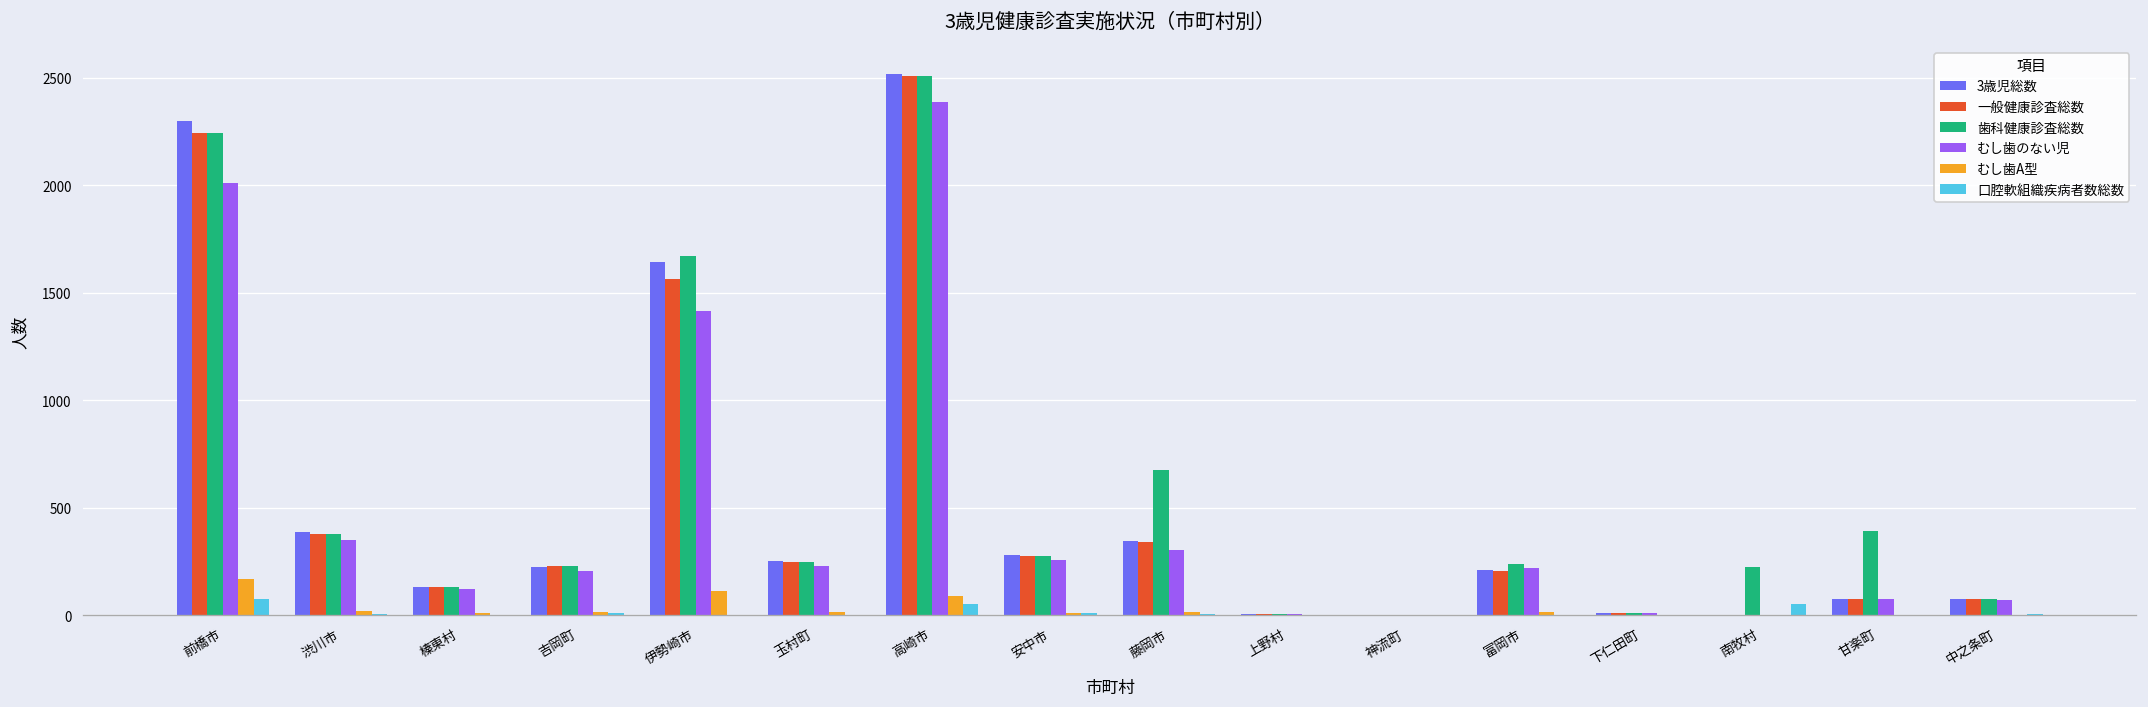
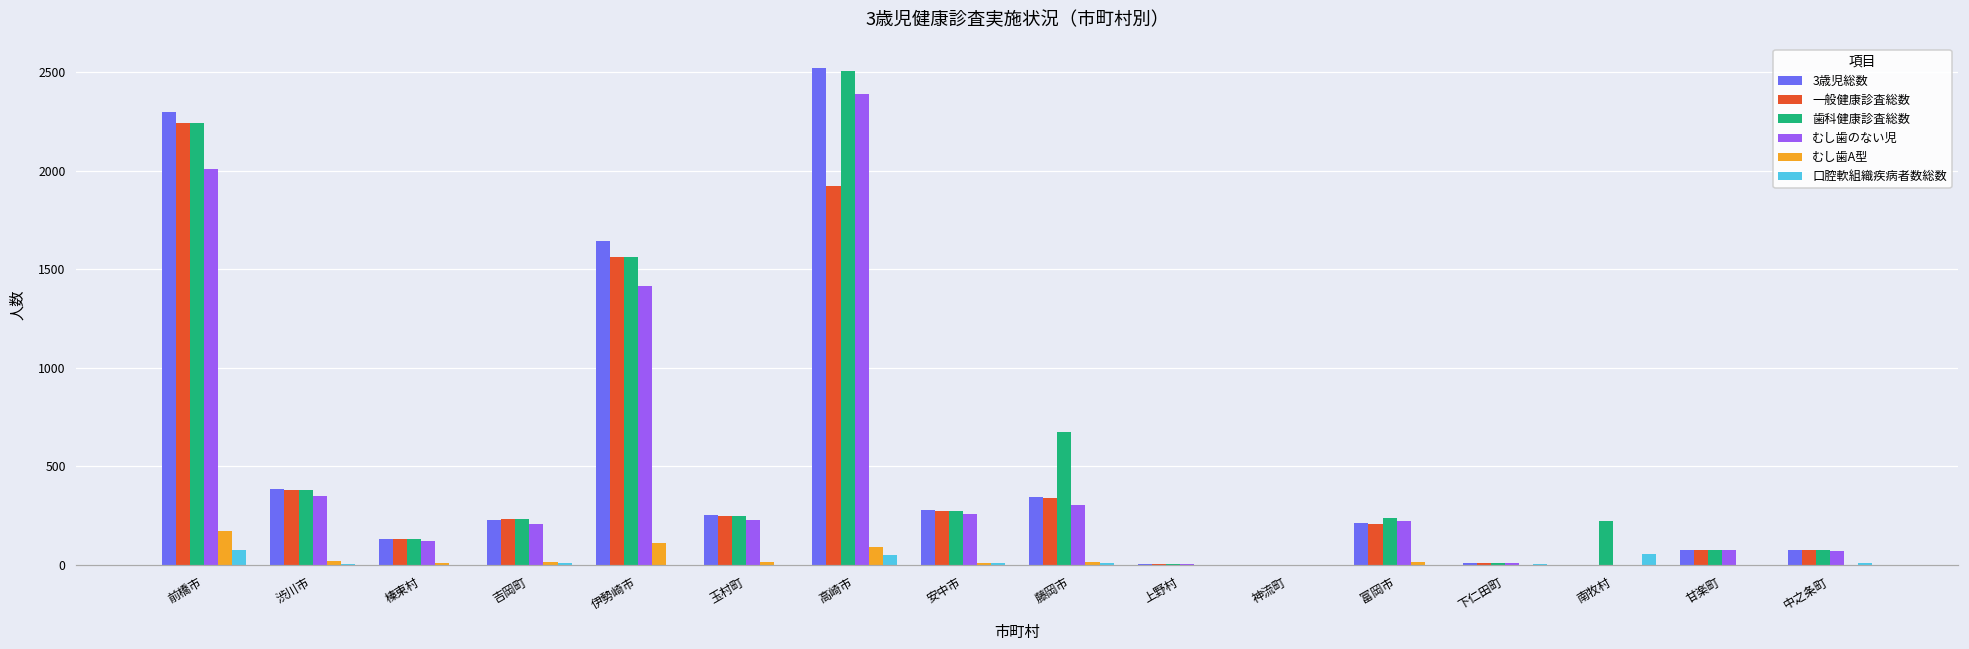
  {
    "一般健康診査総数": {
      "前橋市": 2240,
      "渋川市": 380,
      "榛東村": 130,
      "吉岡町": 230,
      "伊勢崎市": 1560,
      "玉村町": 250,
-     "高崎市": 2510,
+     "高崎市": 1920,
      "安中市": 280,
      "藤岡市": 340,
      "富岡市": 210,
      "甘楽町": 70,
      "中之条町": 80
    },
    "歯科健康診査総数": {
      "前橋市": 2240,
      "渋川市": 380,
      "榛東村": 130,
      "吉岡町": 230,
-     "伊勢崎市": 1670,
+     "伊勢崎市": 1560,
      "玉村町": 250,
      "高崎市": 2510,
      "安中市": 280,
      "藤岡市": 680,
      "富岡市": 240,
      "南牧村": 220,
-     "甘楽町": 390,
+     "甘楽町": 70,
      "中之条町": 80
    },
    "むし歯A型": {
      "前橋市": 170,
      "渋川市": 20,
      "吉岡町": 20,
      "伊勢崎市": 110,
      "玉村町": 20,
      "高崎市": 90,
      "藤岡市": 20,
      "上野村": 0,
      "神流町": 0,
      "富岡市": 20,
      "下仁田町": 0,
      "南牧村": 0,
      "甘楽町": 0
    },
    "口腔軟組織疾病者数総数": {
      "前橋市": 80,
      "榛東村": 0,
      "伊勢崎市": 0,
      "高崎市": 50,
      "上野村": 0,
      "神流町": 0,
      "南牧村": 50,
      "甘楽町": 0
    }
  }
